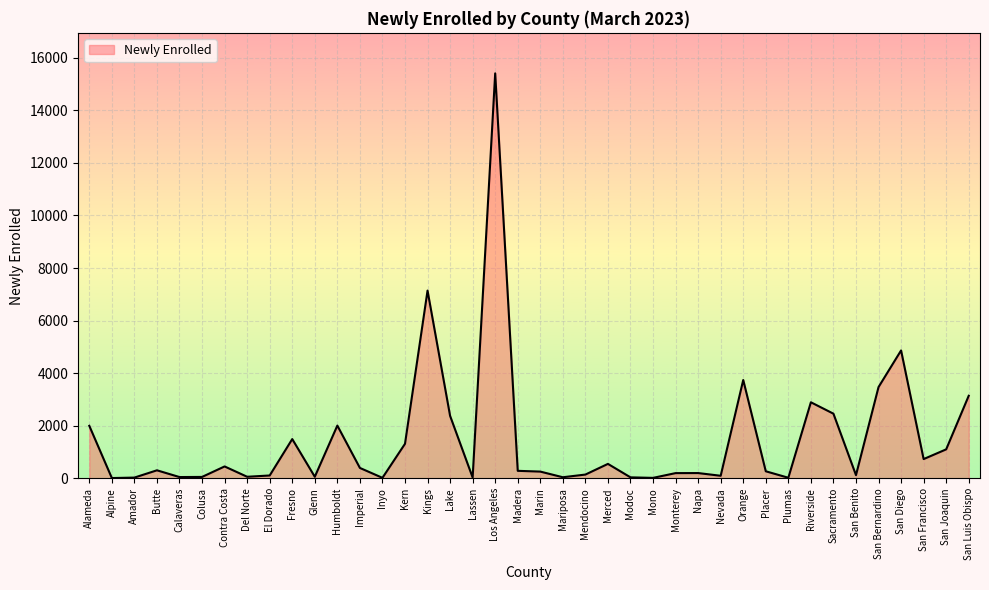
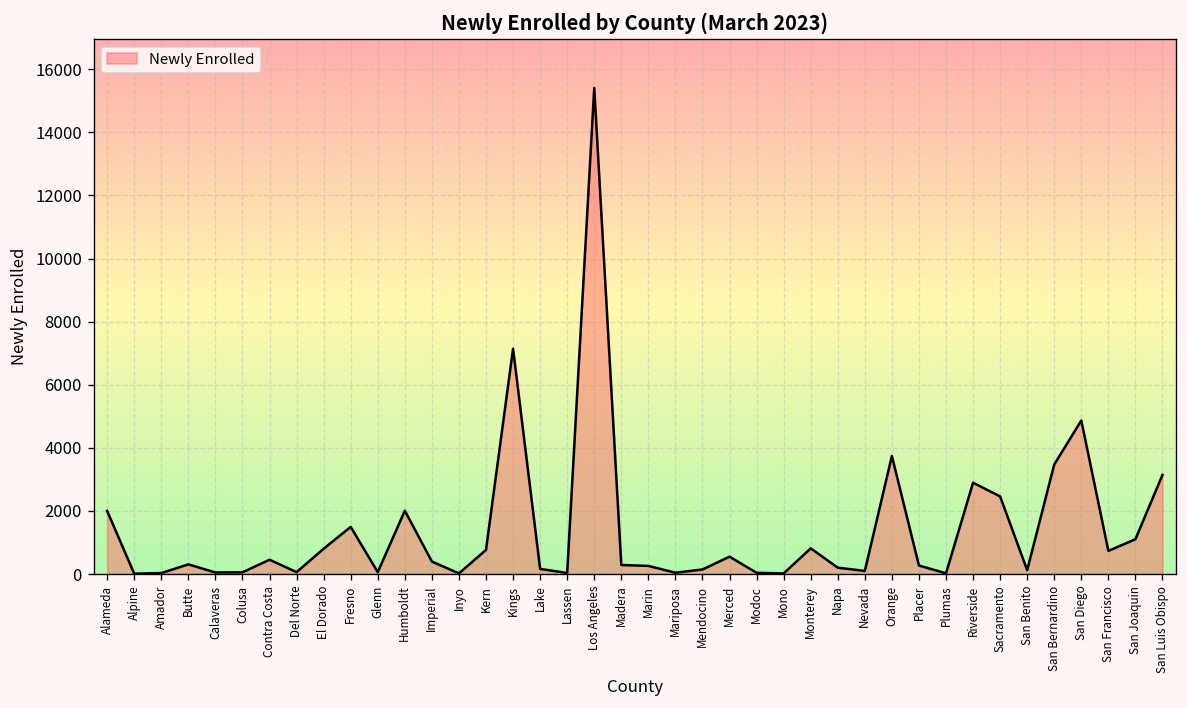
  {
    "Alameda": 2000,
    "Alpine": 0,
    "Amador": 0,
    "Butte": 300,
    "Calaveras": 0,
    "Colusa": 100,
    "Contra Costa": 500,
    "Del Norte": 100,
-   "El Dorado": 100,
+   "El Dorado": 800,
    "Fresno": 1500,
    "Glenn": 100,
    "Humboldt": 2000,
    "Imperial": 400,
    "Inyo": 0,
-   "Kern": 1300,
+   "Kern": 800,
    "Kings": 7100,
-   "Lake": 2400,
+   "Lake": 200,
    "Lassen": 0,
    "Los Angeles": 15400,
    "Madera": 300,
    "Marin": 300,
    "Mariposa": 0,
    "Mendocino": 100,
    "Merced": 600,
    "Modoc": 0,
    "Mono": 0,
-   "Monterey": 200,
+   "Monterey": 800,
    "Napa": 200,
    "Nevada": 100,
    "Orange": 3700,
    "Placer": 300,
    "Plumas": 0,
    "Riverside": 2900,
    "Sacramento": 2500,
    "San Benito": 100,
    "San Bernardino": 3500,
    "San Diego": 4900,
    "San Francisco": 700,
    "San Joaquin": 1100,
    "San Luis Obispo": 3100
  }
